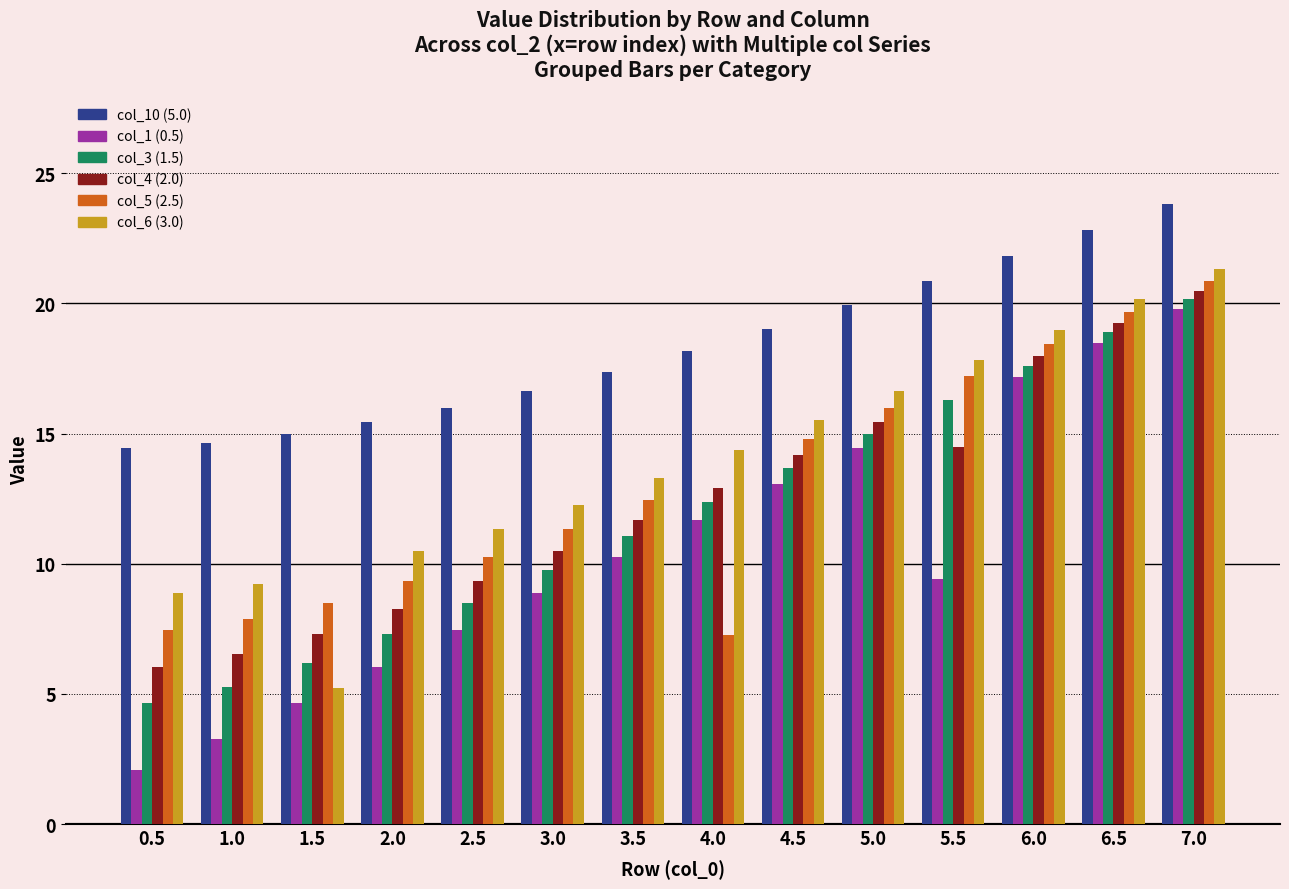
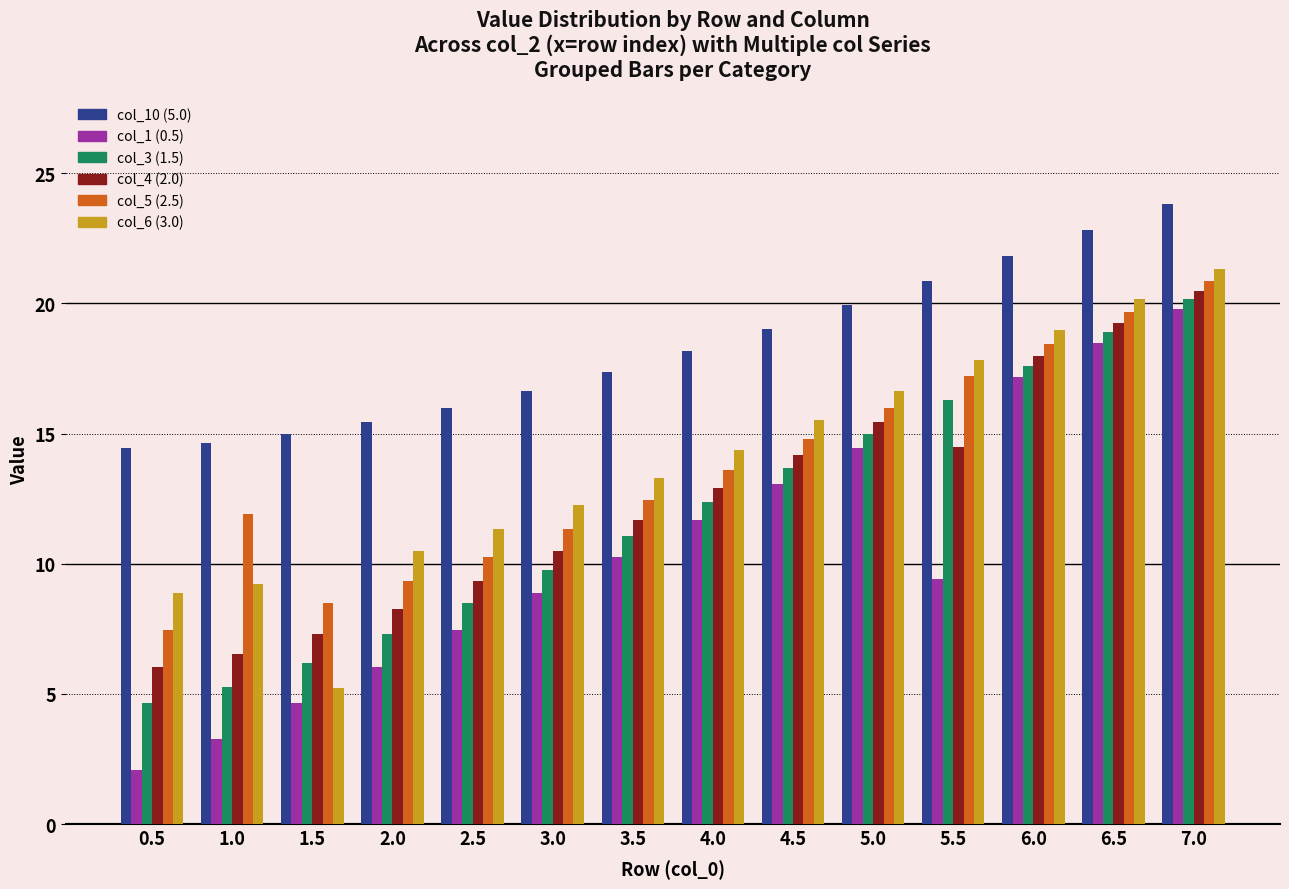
  {
    "col_10 (5.0)": {
      "0.5": 14.5,
      "1.0": 14.7,
      "1.5": 15.0,
      "2.0": 15.4,
      "2.5": 16.0,
      "3.0": 16.6,
      "3.5": 17.4,
      "4.0": 18.2,
      "4.5": 19.0,
      "5.0": 19.9,
      "5.5": 20.9,
      "6.0": 21.8,
      "6.5": 22.8,
      "7.0": 23.8
    },
    "col_1 (0.5)": {
      "0.5": 2.1,
      "1.0": 3.3,
      "1.5": 4.6,
      "2.0": 6.0,
      "2.5": 7.4,
      "3.0": 8.9,
      "3.5": 10.3,
      "4.0": 11.7,
      "4.5": 13.1,
      "5.0": 14.5,
      "5.5": 9.4,
      "6.0": 17.2,
      "6.5": 18.5,
      "7.0": 19.8
    },
    "col_3 (1.5)": {
      "0.5": 4.6,
      "1.0": 5.3,
      "1.5": 6.2,
      "2.0": 7.3,
      "2.5": 8.5,
      "3.0": 9.8,
      "3.5": 11.0,
      "4.0": 12.4,
      "4.5": 13.7,
      "5.0": 15.0,
      "5.5": 16.3,
      "6.0": 17.6,
      "6.5": 18.9,
      "7.0": 20.2
    },
    "col_4 (2.0)": {
      "0.5": 6.0,
      "1.0": 6.5,
      "1.5": 7.3,
      "2.0": 8.3,
      "2.5": 9.3,
      "3.0": 10.5,
      "3.5": 11.7,
      "4.0": 12.9,
      "4.5": 14.2,
      "5.0": 15.4,
      "5.5": 14.5,
      "6.0": 18.0,
      "6.5": 19.2,
      "7.0": 20.5
    },
    "col_5 (2.5)": {
      "0.5": 7.4,
-     "1.0": 7.9,
+     "1.0": 11.9,
      "1.5": 8.5,
      "2.0": 9.3,
      "2.5": 10.3,
      "3.0": 11.3,
      "3.5": 12.4,
-     "4.0": 7.3,
+     "4.0": 13.6,
      "4.5": 14.8,
      "5.0": 16.0,
      "5.5": 17.2,
      "6.0": 18.4,
      "6.5": 19.7,
      "7.0": 20.9
    },
    "col_6 (3.0)": {
      "0.5": 8.9,
      "1.0": 9.2,
      "1.5": 5.2,
      "2.0": 10.5,
      "2.5": 11.3,
      "3.0": 12.3,
      "3.5": 13.3,
      "4.0": 14.4,
      "4.5": 15.5,
      "5.0": 16.6,
      "5.5": 17.8,
      "6.0": 19.0,
      "6.5": 20.2,
      "7.0": 21.3
    }
  }
